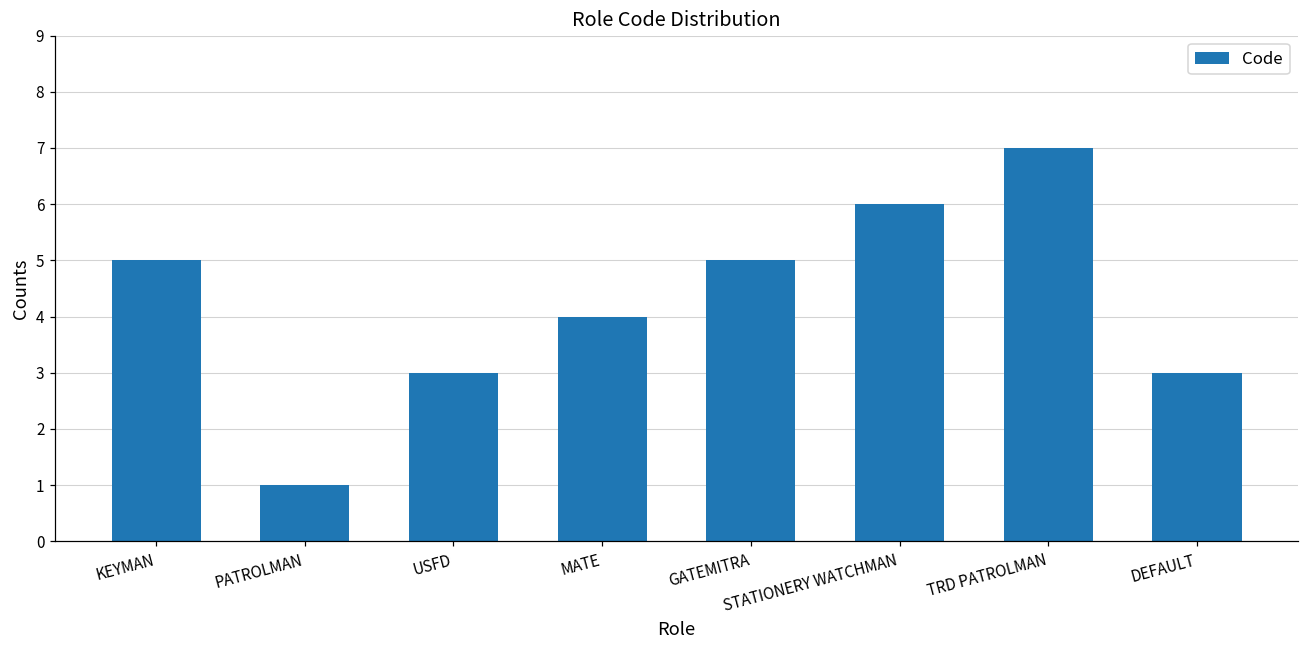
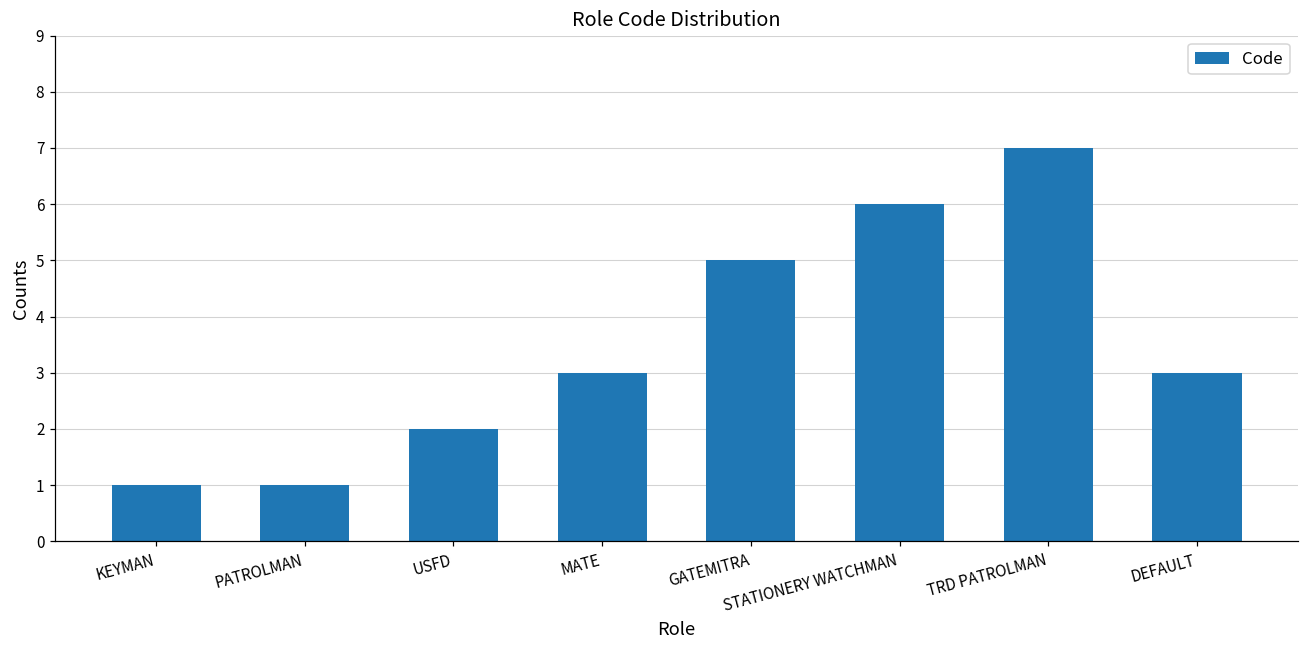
  {
-   "KEYMAN": 5,
+   "KEYMAN": 1,
    "PATROLMAN": 1,
-   "USFD": 3,
-   "MATE": 4,
+   "USFD": 2,
+   "MATE": 3,
    "GATEMITRA": 5,
    "STATIONERY WATCHMAN": 6,
    "TRD PATROLMAN": 7,
    "DEFAULT": 3
  }
